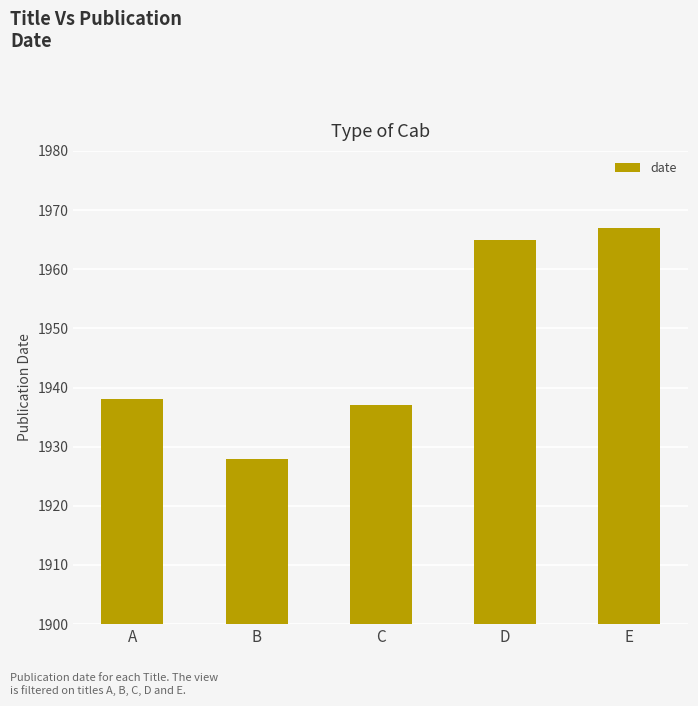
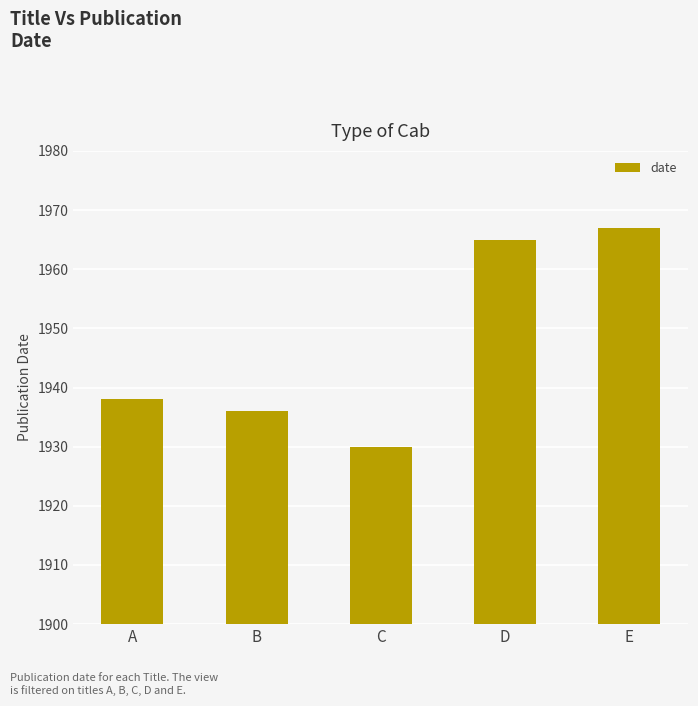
  {
    "A": 1938,
-   "B": 1928,
-   "C": 1937,
+   "B": 1936,
+   "C": 1930,
    "D": 1965,
    "E": 1967
  }
